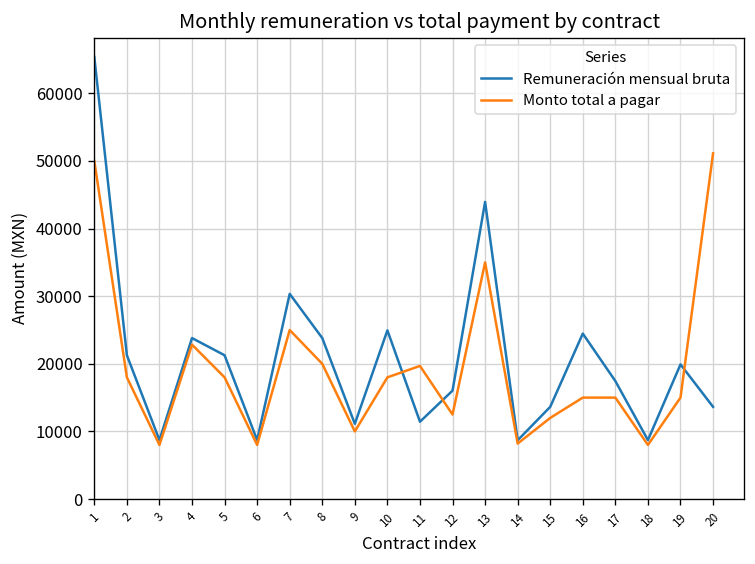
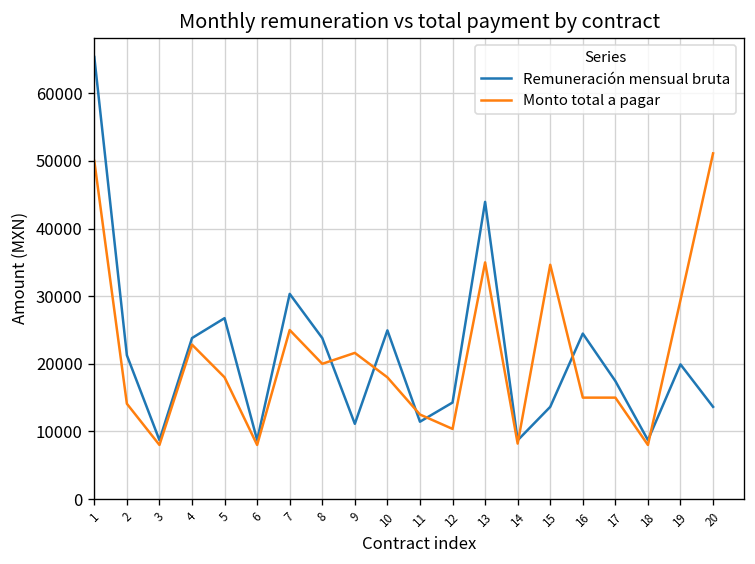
  {
    "Remuneración mensual bruta": {
      "1": 65000,
      "2": 21000,
      "3": 9000,
      "4": 24000,
-     "5": 21000,
+     "5": 27000,
      "6": 9000,
      "7": 30000,
      "8": 24000,
      "9": 11000,
      "10": 25000,
      "11": 11000,
-     "12": 16000,
+     "12": 14000,
      "13": 44000,
      "14": 9000,
      "15": 14000,
      "16": 24000,
      "17": 17000,
      "18": 9000,
      "19": 20000,
      "20": 14000
    },
    "Monto total a pagar": {
      "1": 50000,
-     "2": 18000,
+     "2": 14000,
      "3": 8000,
      "4": 23000,
      "5": 18000,
      "6": 8000,
      "7": 25000,
      "8": 20000,
-     "9": 10000,
+     "9": 22000,
      "10": 18000,
-     "11": 20000,
-     "12": 12000,
+     "11": 12000,
+     "12": 10000,
      "13": 35000,
      "14": 8000,
-     "15": 12000,
+     "15": 35000,
      "16": 15000,
      "17": 15000,
      "18": 8000,
-     "19": 15000,
+     "19": 29000,
      "20": 51000
    }
  }
